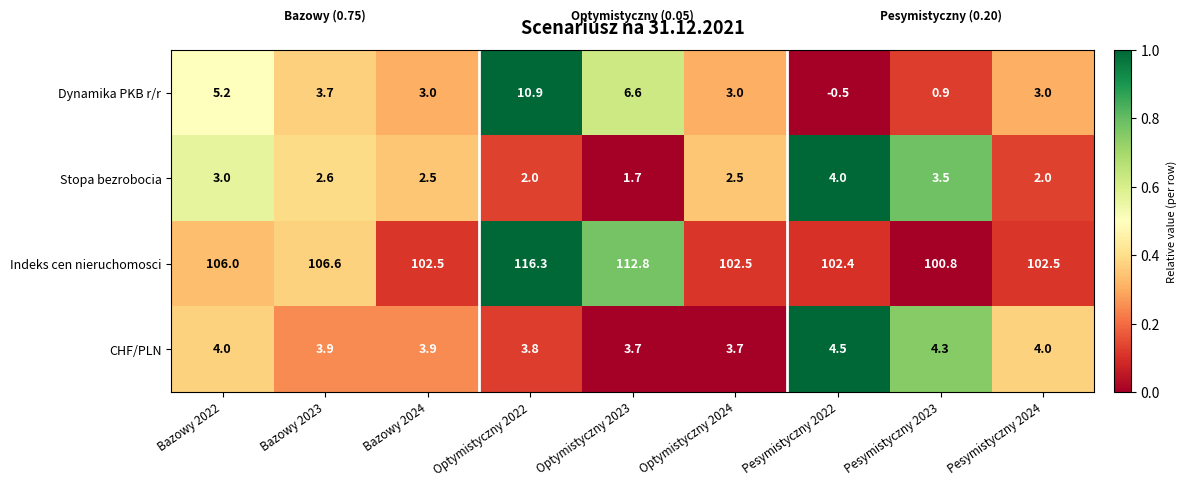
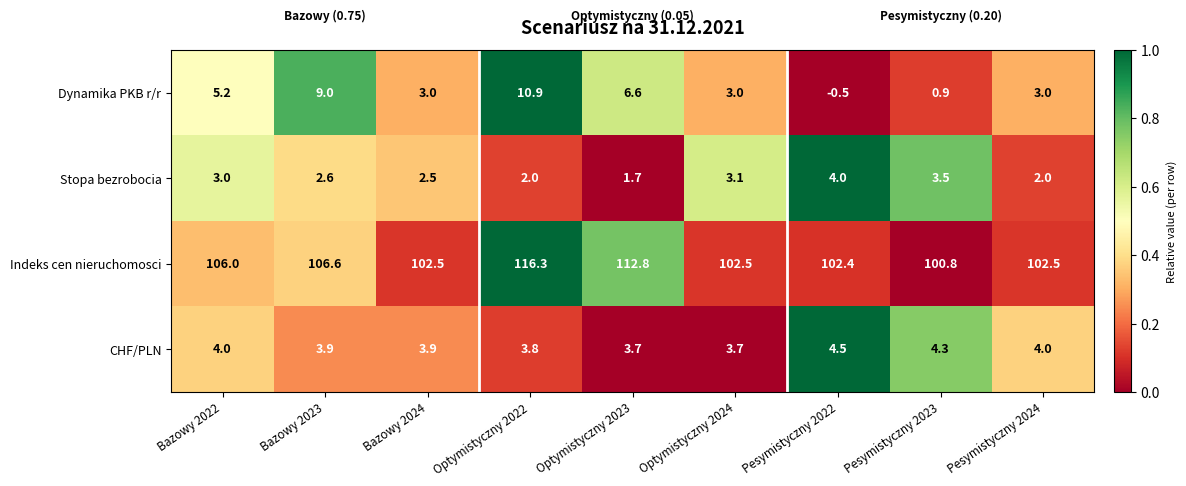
  {
    "Dynamika PKB r/r": {
      "Bazowy 2022": 5.2,
-     "Bazowy 2023": 3.7,
+     "Bazowy 2023": 9.0,
      "Bazowy 2024": 3.0,
      "Optymistyczny 2022": 10.9,
      "Optymistyczny 2023": 6.6,
      "Optymistyczny 2024": 3.0,
      "Pesymistyczny 2022": -0.5,
      "Pesymistyczny 2023": 0.9,
      "Pesymistyczny 2024": 3.0
    },
    "Stopa bezrobocia": {
      "Bazowy 2022": 3.0,
      "Bazowy 2023": 2.6,
      "Bazowy 2024": 2.5,
      "Optymistyczny 2022": 2.0,
      "Optymistyczny 2023": 1.7,
-     "Optymistyczny 2024": 2.5,
+     "Optymistyczny 2024": 3.1,
      "Pesymistyczny 2022": 4.0,
      "Pesymistyczny 2023": 3.5,
      "Pesymistyczny 2024": 2.0
    },
    "Indeks cen nieruchomosci": {
      "Bazowy 2022": 106.0,
      "Bazowy 2023": 106.6,
      "Bazowy 2024": 102.5,
      "Optymistyczny 2022": 116.3,
      "Optymistyczny 2023": 112.8,
      "Optymistyczny 2024": 102.5,
      "Pesymistyczny 2022": 102.4,
      "Pesymistyczny 2023": 100.8,
      "Pesymistyczny 2024": 102.5
    },
    "CHF/PLN": {
      "Bazowy 2022": 4.0,
      "Bazowy 2023": 3.9,
      "Bazowy 2024": 3.9,
      "Optymistyczny 2022": 3.8,
      "Optymistyczny 2023": 3.7,
      "Optymistyczny 2024": 3.7,
      "Pesymistyczny 2022": 4.5,
      "Pesymistyczny 2023": 4.3,
      "Pesymistyczny 2024": 4.0
    }
  }
